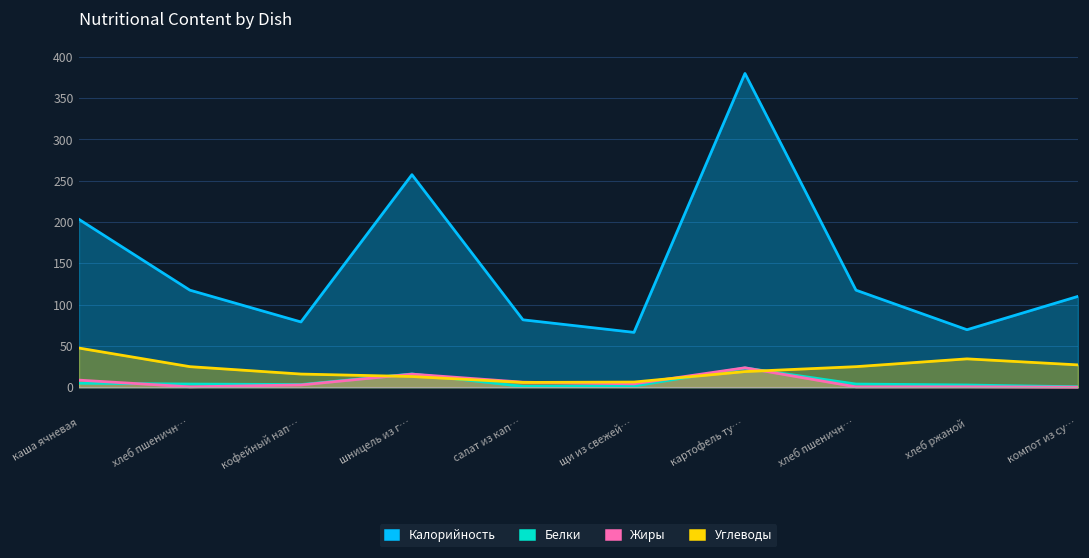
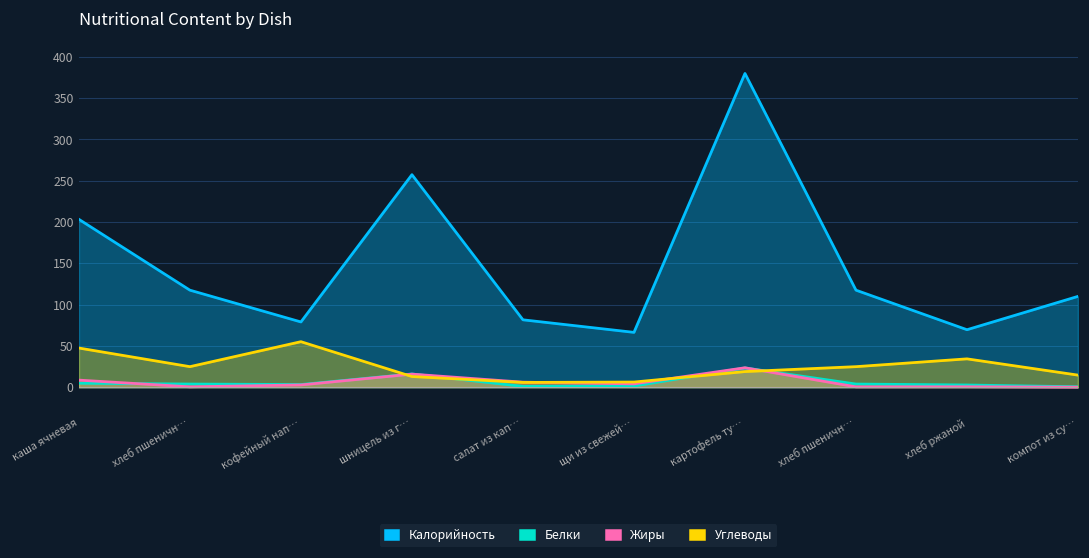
  {
    "Жиры": {
      "каша ячневая": 10
    },
    "Углеводы": {
      "каша ячневая": 50,
-     "кофейный нап…": 20,
+     "кофейный нап…": 60,
      "картофель ту…": 20,
      "хлеб ржаной": 30,
-     "компот из су…": 30
+     "компот из су…": 10
    }
  }
